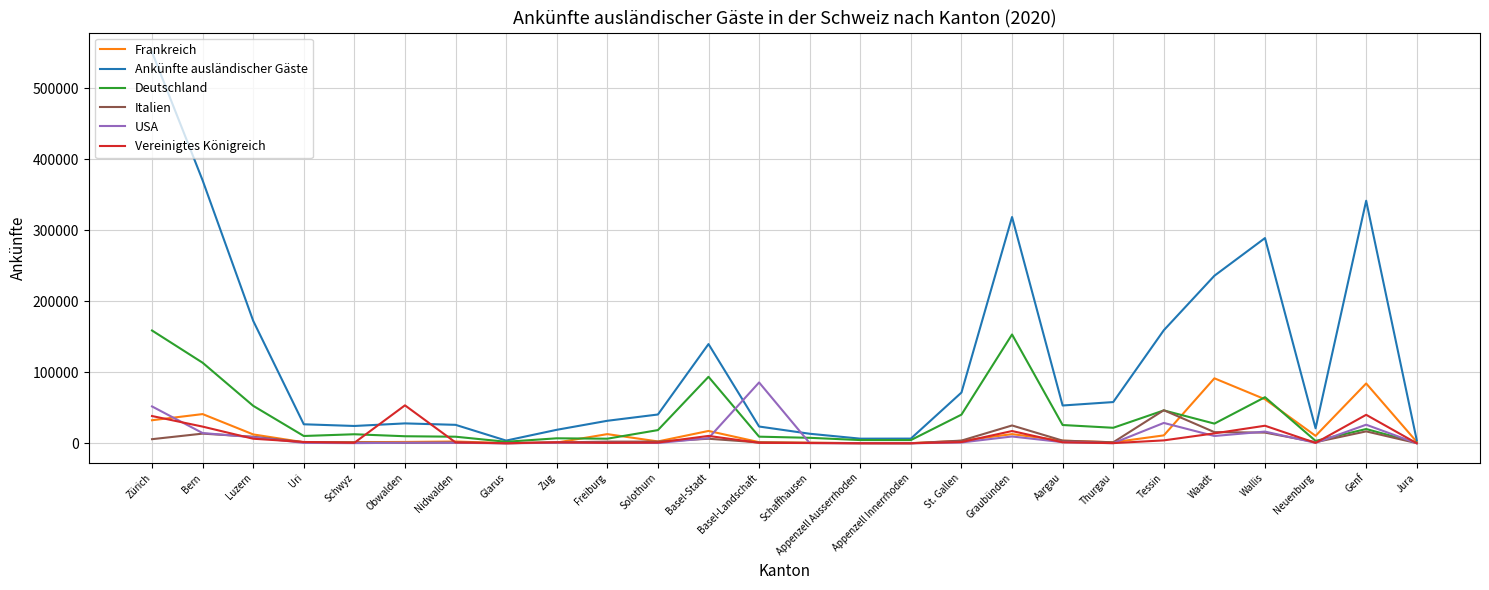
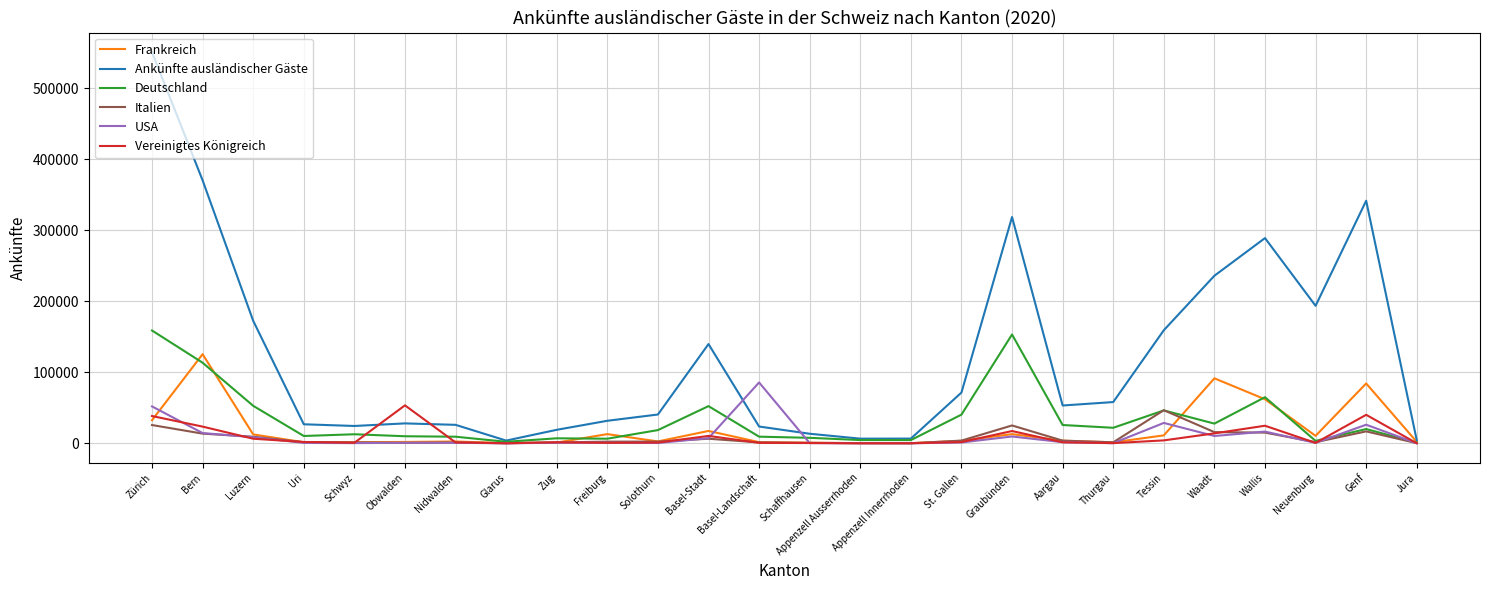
  {
    "Frankreich": {
      "Zürich": 30000,
-     "Bern": 40000,
+     "Bern": 130000,
      "Freiburg": 10000,
      "Basel-Stadt": 20000,
      "Tessin": 10000,
      "Waadt": 90000,
      "Neuenburg": 10000,
      "Genf": 80000
    },
    "Ankünfte ausländischer Gäste": {
      "Bern": 370000,
      "Luzern": 170000,
      "Uri": 30000,
      "Schwyz": 20000,
      "Obwalden": 30000,
      "Nidwalden": 30000,
      "Zug": 20000,
      "Freiburg": 30000,
      "Solothurn": 40000,
      "Basel-Stadt": 140000,
      "Basel-Landschaft": 20000,
      "Schaffhausen": 10000,
      "St. Gallen": 70000,
      "Graubünden": 320000,
      "Aargau": 50000,
      "Thurgau": 60000,
      "Tessin": 160000,
      "Waadt": 240000,
      "Wallis": 290000,
-     "Neuenburg": 20000,
+     "Neuenburg": 190000,
      "Genf": 340000
    },
    "Deutschland": {
      "Zürich": 160000,
      "Bern": 110000,
      "Luzern": 50000,
      "Uri": 10000,
      "Schwyz": 10000,
      "Obwalden": 10000,
      "Nidwalden": 10000,
      "Zug": 10000,
      "Freiburg": 10000,
      "Solothurn": 20000,
-     "Basel-Stadt": 90000,
+     "Basel-Stadt": 50000,
      "Basel-Landschaft": 10000,
      "Schaffhausen": 10000,
      "St. Gallen": 40000,
      "Graubünden": 150000,
      "Aargau": 30000,
      "Thurgau": 20000,
      "Waadt": 30000
    },
    "Italien": {
-     "Zürich": 10000,
+     "Zürich": 30000,
      "Graubünden": 30000
    },
    "USA": {
      "Zürich": 50000,
      "Basel-Landschaft": 90000,
      "Tessin": 30000,
      "Waadt": 10000,
      "Genf": 30000
    },
    "Vereinigtes Königreich": {
      "Zürich": 40000,
      "Bern": 20000,
      "Obwalden": 50000,
      "Graubünden": 20000,
      "Tessin": 0,
      "Wallis": 20000,
      "Genf": 40000
    }
  }
